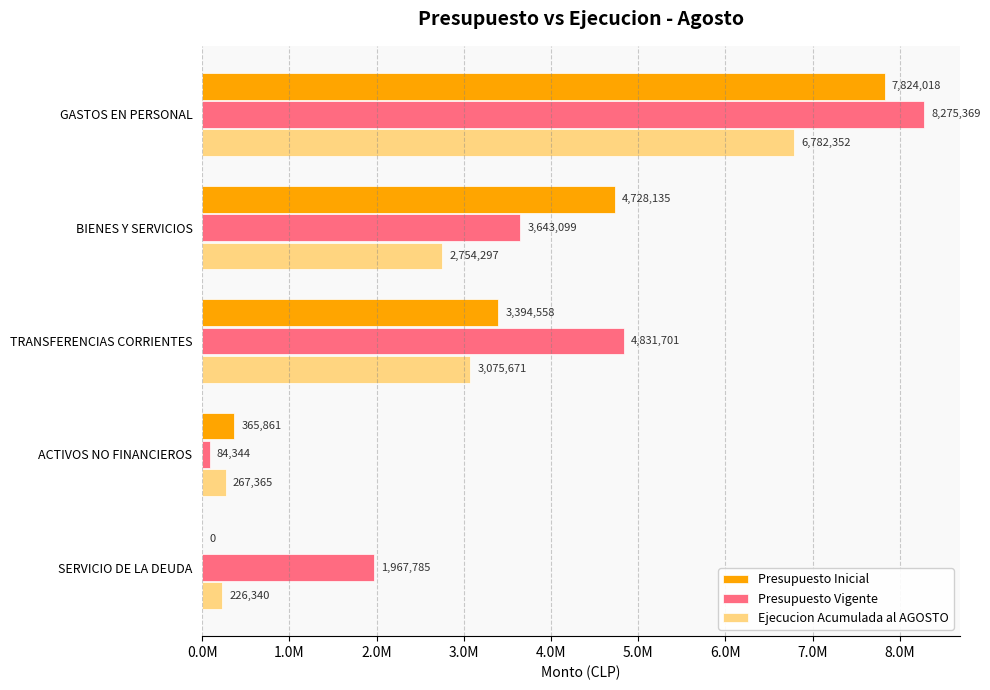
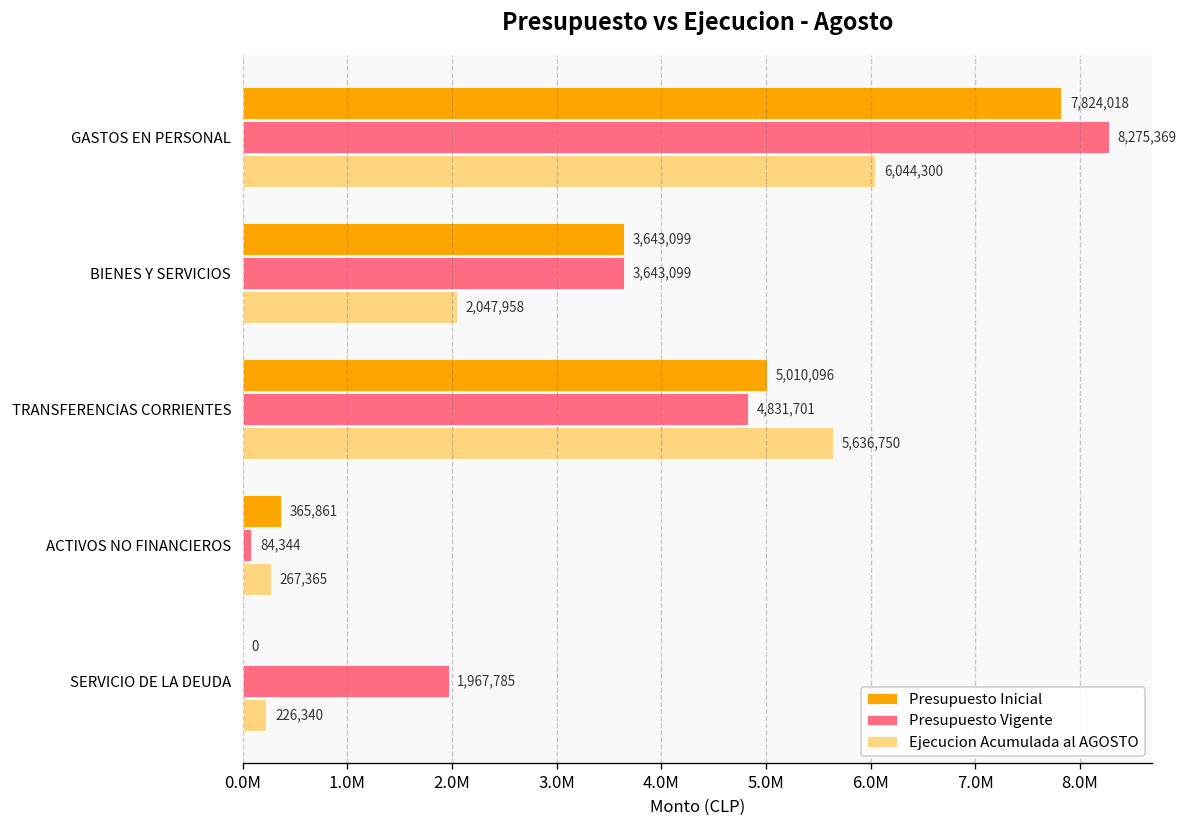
  {
    "Presupuesto Inicial": {
      "GASTOS EN PERSONAL": "7,824,018",
-     "BIENES Y SERVICIOS": "4,728,135",
-     "TRANSFERENCIAS CORRIENTES": "3,394,558",
+     "BIENES Y SERVICIOS": "3,643,099",
+     "TRANSFERENCIAS CORRIENTES": "5,010,096",
      "ACTIVOS NO FINANCIEROS": "365,861",
      "SERVICIO DE LA DEUDA": "0"
    },
    "Presupuesto Vigente": {
      "GASTOS EN PERSONAL": "8,275,369",
      "BIENES Y SERVICIOS": "3,643,099",
      "TRANSFERENCIAS CORRIENTES": "4,831,701",
      "ACTIVOS NO FINANCIEROS": "84,344",
      "SERVICIO DE LA DEUDA": "1,967,785"
    },
    "Ejecucion Acumulada al AGOSTO": {
-     "GASTOS EN PERSONAL": "6,782,352",
-     "BIENES Y SERVICIOS": "2,754,297",
-     "TRANSFERENCIAS CORRIENTES": "3,075,671",
+     "GASTOS EN PERSONAL": "6,044,300",
+     "BIENES Y SERVICIOS": "2,047,958",
+     "TRANSFERENCIAS CORRIENTES": "5,636,750",
      "ACTIVOS NO FINANCIEROS": "267,365",
      "SERVICIO DE LA DEUDA": "226,340"
    }
  }
